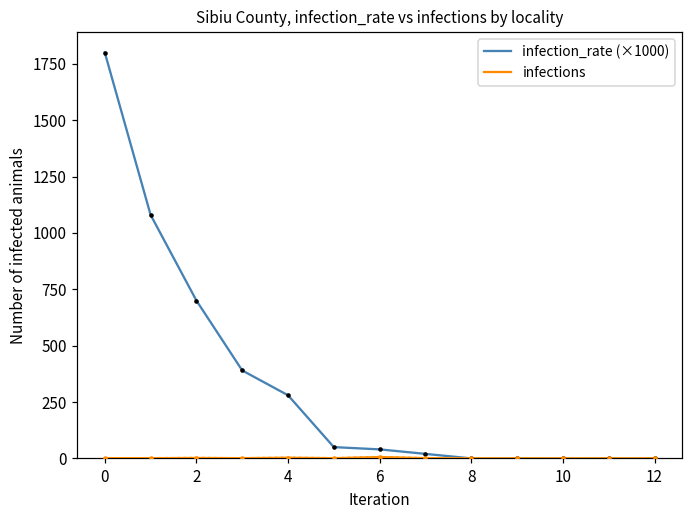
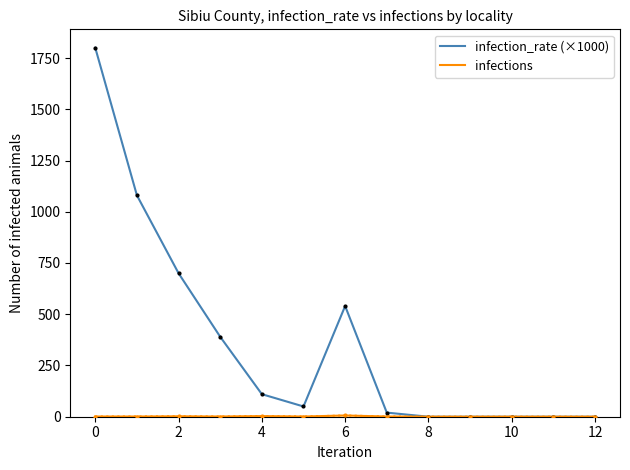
  {
    "infection_rate (×1000)": {
      "0": 1800,
      "2": 700,
-     "4": 280,
-     "6": 40
+     "4": 110,
+     "6": 540
    },
    "infections": {
      "0": 0,
      "2": 0,
      "4": 0,
      "6": 10
    }
  }
